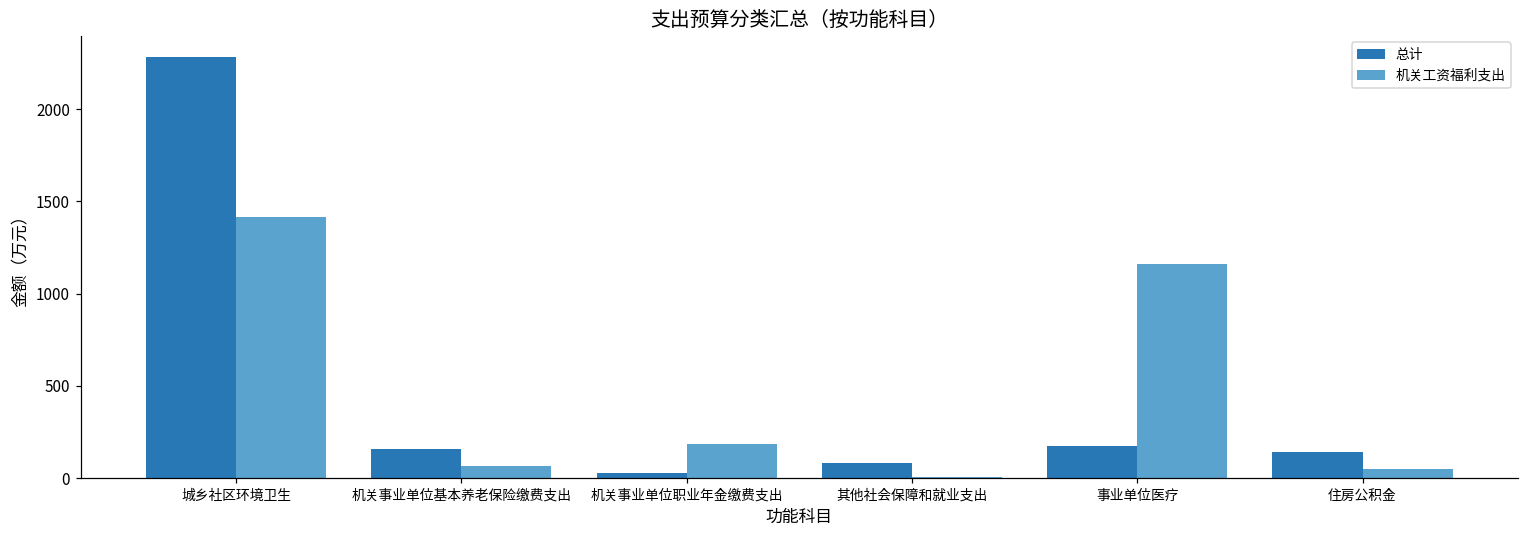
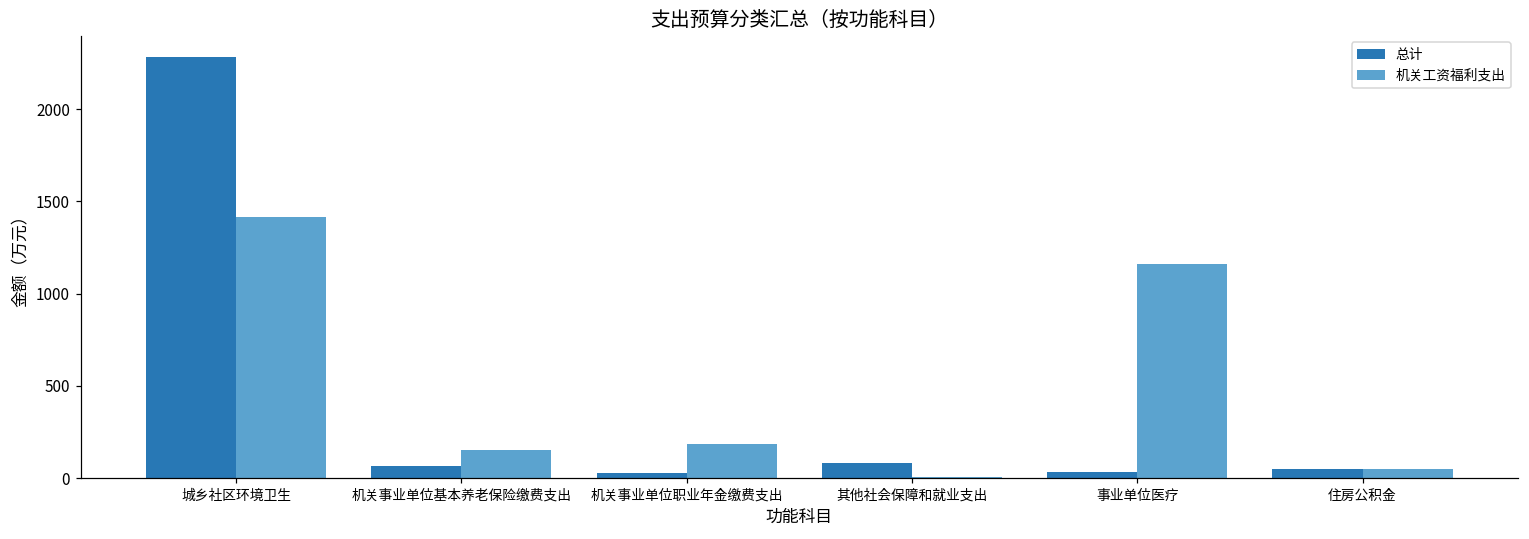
  {
    "总计": {
      "城乡社区环境卫生": 2280,
-     "机关事业单位基本养老保险缴费支出": 160,
+     "机关事业单位基本养老保险缴费支出": 70,
      "机关事业单位职业年金缴费支出": 30,
      "其他社会保障和就业支出": 80,
-     "事业单位医疗": 170,
-     "住房公积金": 140
+     "事业单位医疗": 30,
+     "住房公积金": 50
    },
    "机关工资福利支出": {
      "城乡社区环境卫生": 1420,
-     "机关事业单位基本养老保险缴费支出": 70,
+     "机关事业单位基本养老保险缴费支出": 150,
      "机关事业单位职业年金缴费支出": 180,
      "事业单位医疗": 1160,
      "住房公积金": 50
    }
  }
